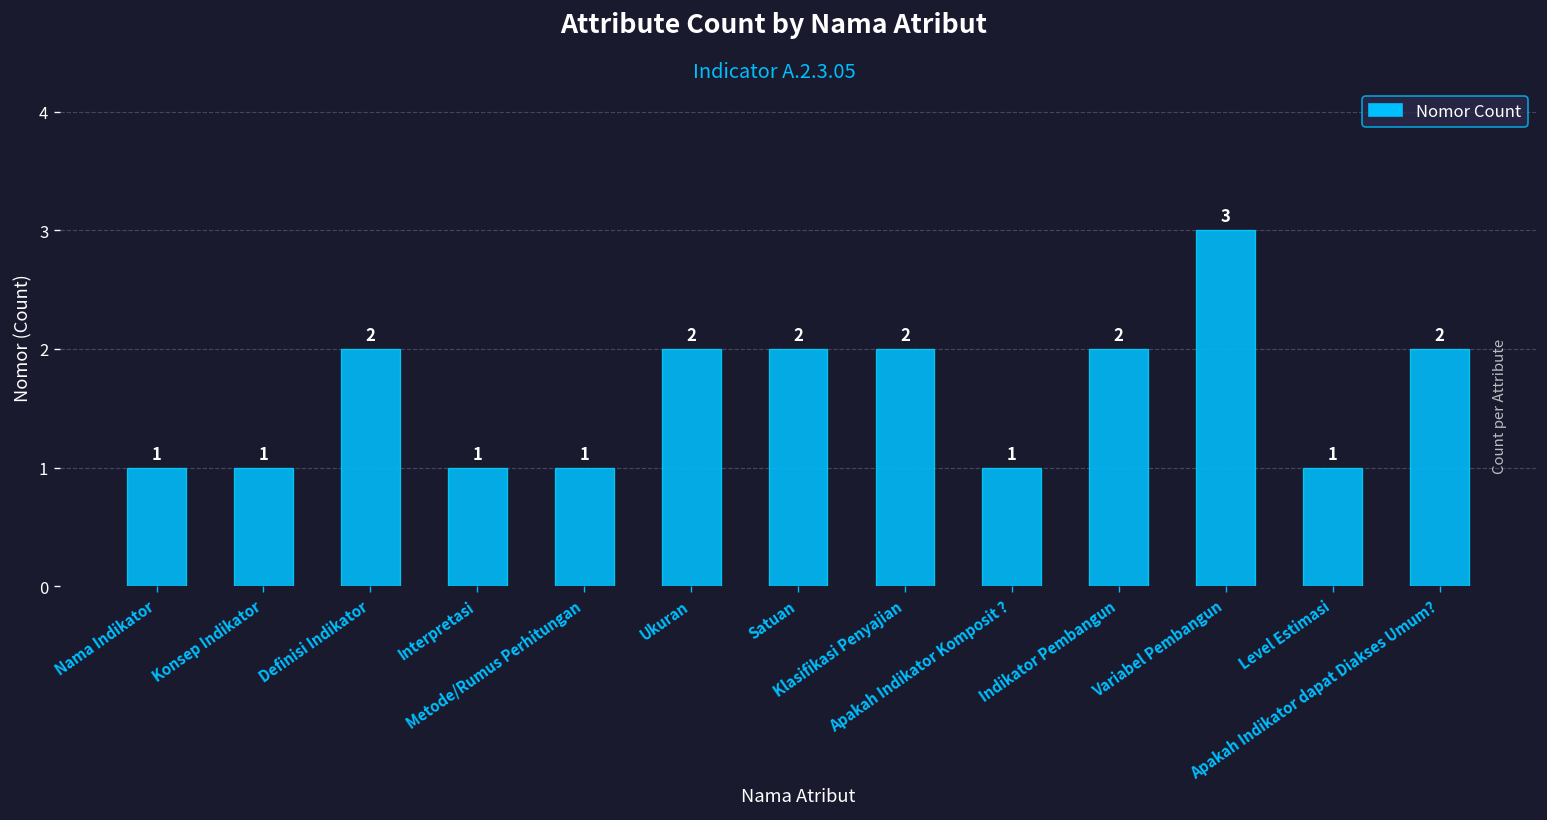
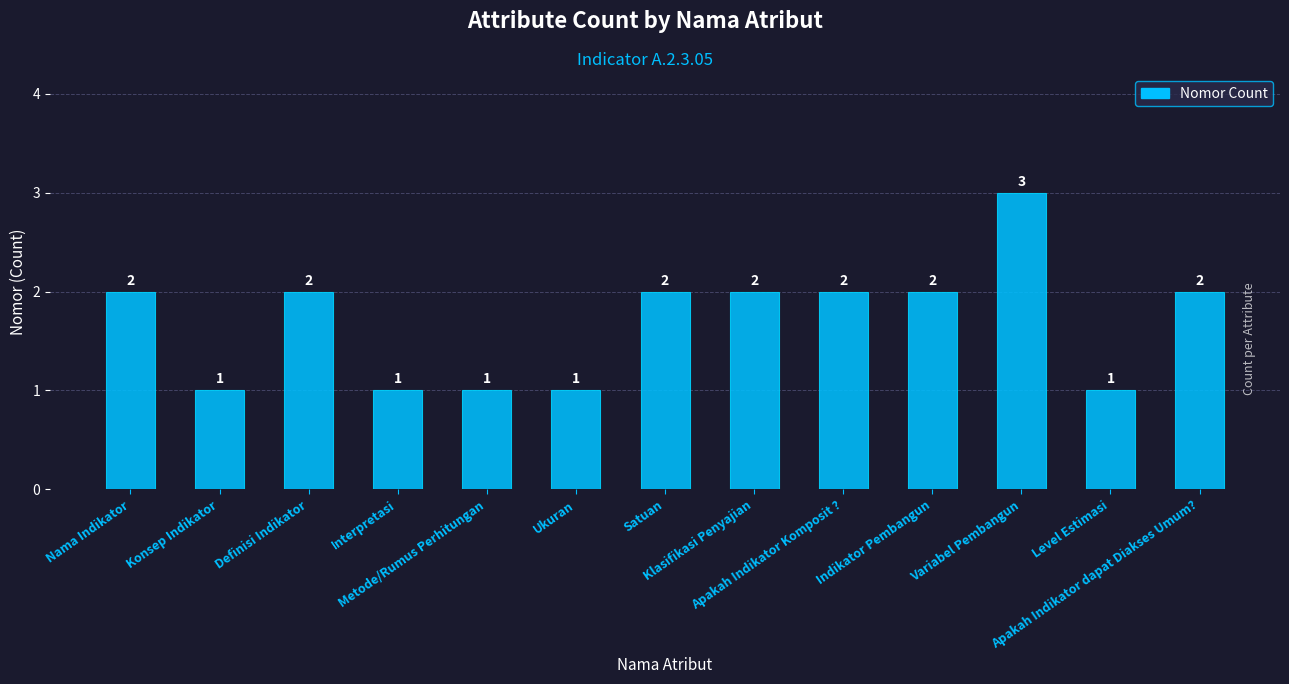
  {
-   "Nama Indikator": 1,
+   "Nama Indikator": 2,
    "Konsep Indikator": 1,
    "Definisi Indikator": 2,
    "Interpretasi": 1,
    "Metode/Rumus Perhitungan": 1,
-   "Ukuran": 2,
+   "Ukuran": 1,
    "Satuan": 2,
    "Klasifikasi Penyajian": 2,
-   "Apakah Indikator Komposit ?": 1,
+   "Apakah Indikator Komposit ?": 2,
    "Indikator Pembangun": 2,
    "Variabel Pembangun": 3,
    "Level Estimasi": 1,
    "Apakah Indikator dapat Diakses Umum?": 2
  }
